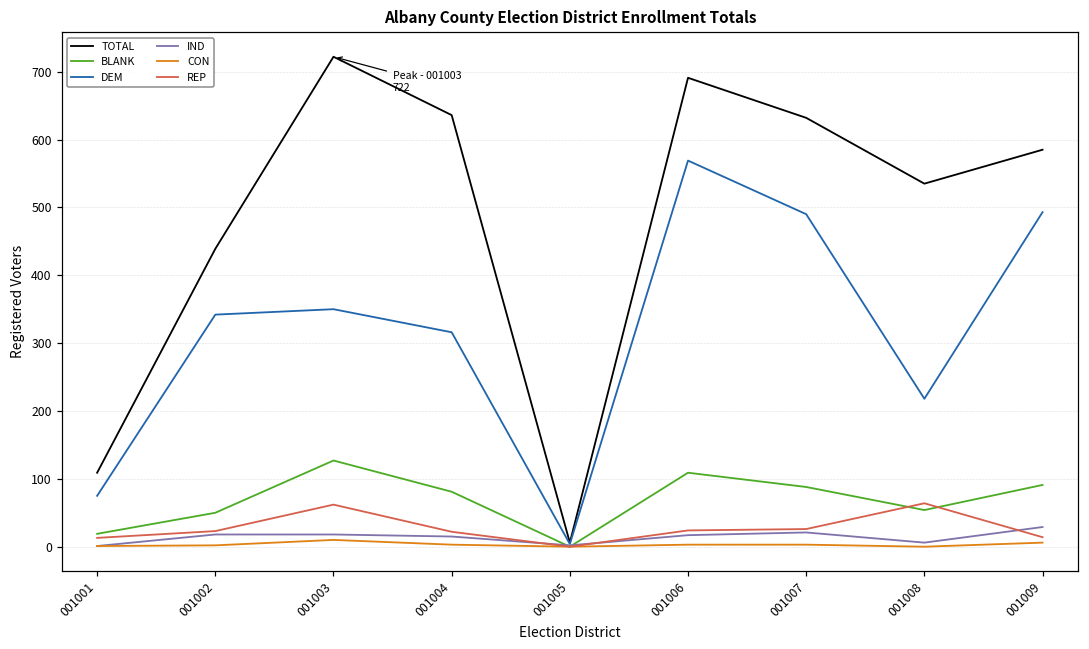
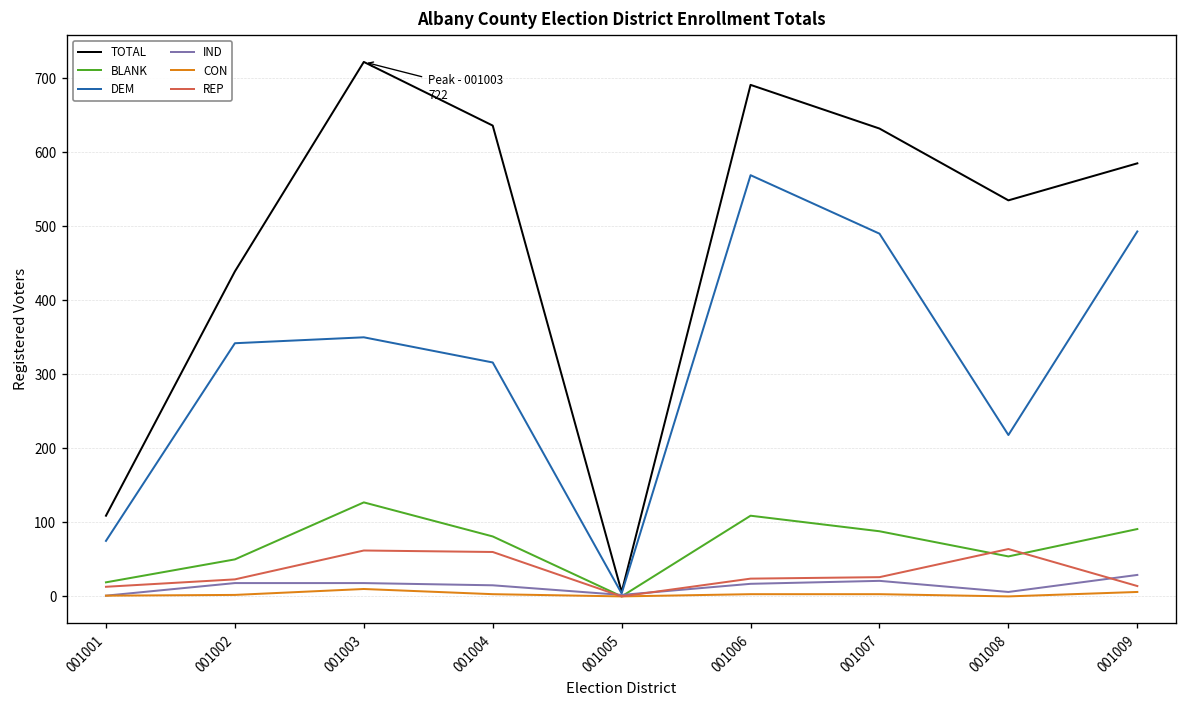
  {
    "TOTAL": {
      "001003": 722
    },
    "BLANK": {
      "001001": 20,
      "001002": 50,
      "001003": 130,
      "001004": 80,
      "001006": 110,
      "001007": 90,
      "001008": 50,
      "001009": 90
    },
    "DEM": {
      "001001": 80,
      "001002": 340,
      "001003": 350,
      "001004": 320,
      "001006": 570,
      "001007": 490,
      "001008": 220,
      "001009": 490
    },
    "IND": {
      "001002": 20,
      "001003": 20,
      "001004": 20,
      "001006": 20,
      "001007": 20,
      "001008": 10,
      "001009": 30
    },
    "CON": {
      "001002": 0,
      "001003": 10,
      "001004": 0,
      "001006": 0,
      "001007": 0,
      "001008": 0,
      "001009": 10
    },
    "REP": {
      "001001": 10,
      "001002": 20,
      "001003": 60,
-     "001004": 20,
+     "001004": 60,
      "001006": 20,
      "001007": 30,
      "001008": 60,
      "001009": 10
    }
  }
